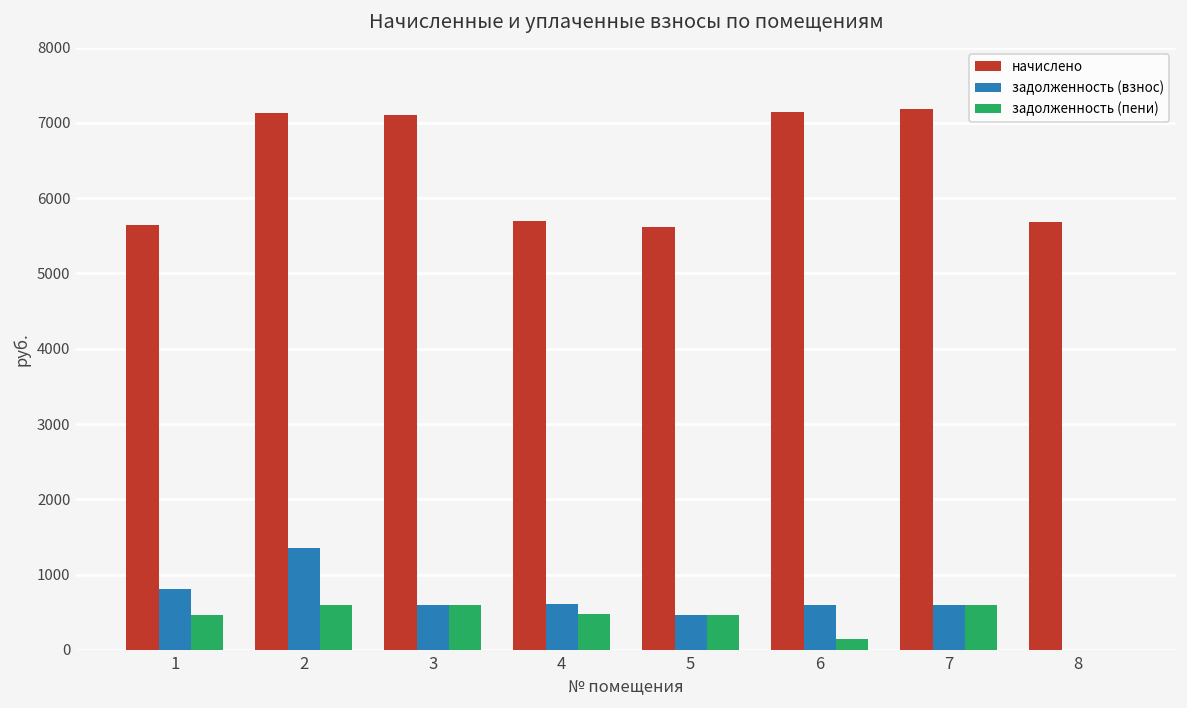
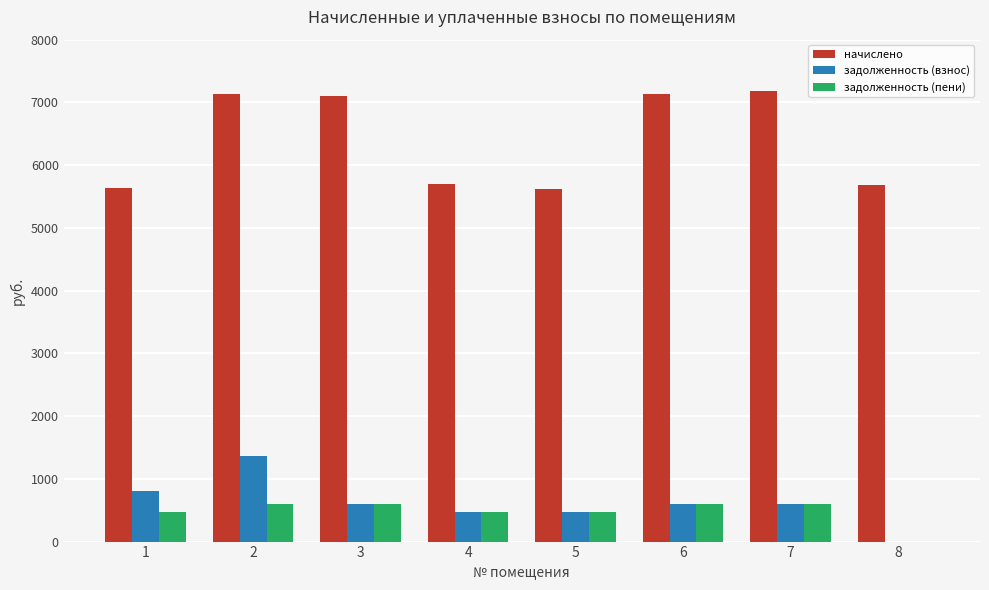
  {
    "начислено": {
      "1": 5600,
      "2": 7100,
      "3": 7100,
      "4": 5700,
      "5": 5600,
      "6": 7100,
      "7": 7200,
      "8": 5700
    },
    "задолженность (взнос)": {
      "1": 800,
      "2": 1400,
      "3": 600,
-     "4": 600,
+     "4": 500,
      "5": 500,
      "6": 600,
      "7": 600,
      "8": 0
    },
    "задолженность (пени)": {
      "1": 500,
      "2": 600,
      "3": 600,
      "4": 500,
      "5": 500,
-     "6": 100,
+     "6": 600,
      "7": 600,
      "8": 0
    }
  }
